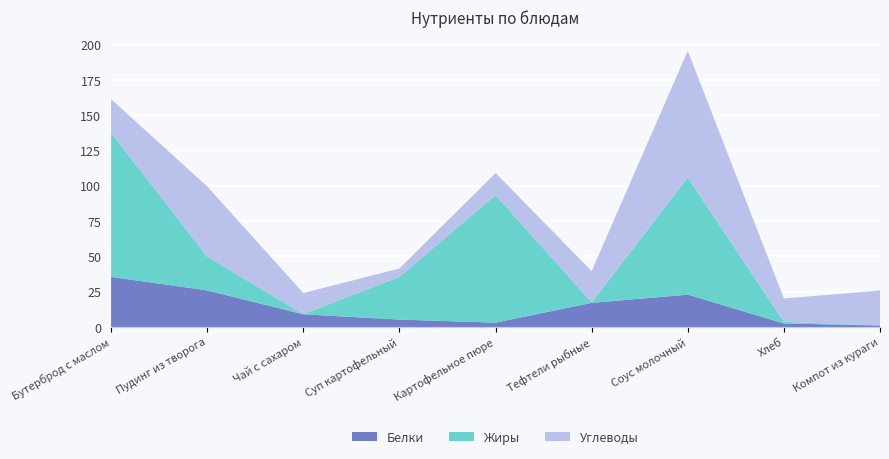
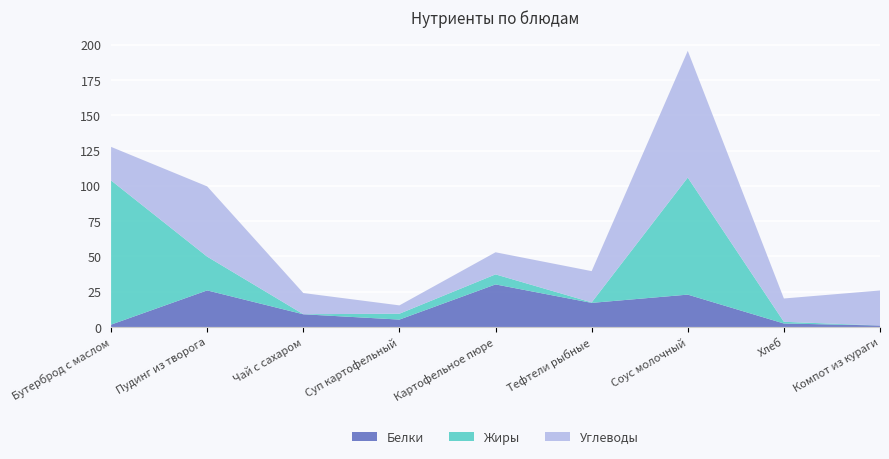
  {
    "Белки": {
-     "Бутерброд с маслом": 36,
+     "Бутерброд с маслом": 2,
      "Пудинг из творога": 26,
      "Суп картофельный": 5,
-     "Картофельное пюре": 3,
+     "Картофельное пюре": 30,
      "Соус молочный": 23
    },
    "Жиры": {
      "Бутерброд с маслом": 102,
      "Пудинг из творога": 24,
-     "Суп картофельный": 30,
-     "Картофельное пюре": 90,
+     "Суп картофельный": 4,
+     "Картофельное пюре": 7,
      "Соус молочный": 83
    },
    "Углеводы": {
      "Бутерброд с маслом": 24,
      "Пудинг из творога": 50,
      "Чай с сахаром": 15,
      "Суп картофельный": 6,
      "Картофельное пюре": 16,
      "Тефтели рыбные": 22,
      "Соус молочный": 90,
      "Хлеб": 17,
      "Компот из кураги": 25
    }
  }
